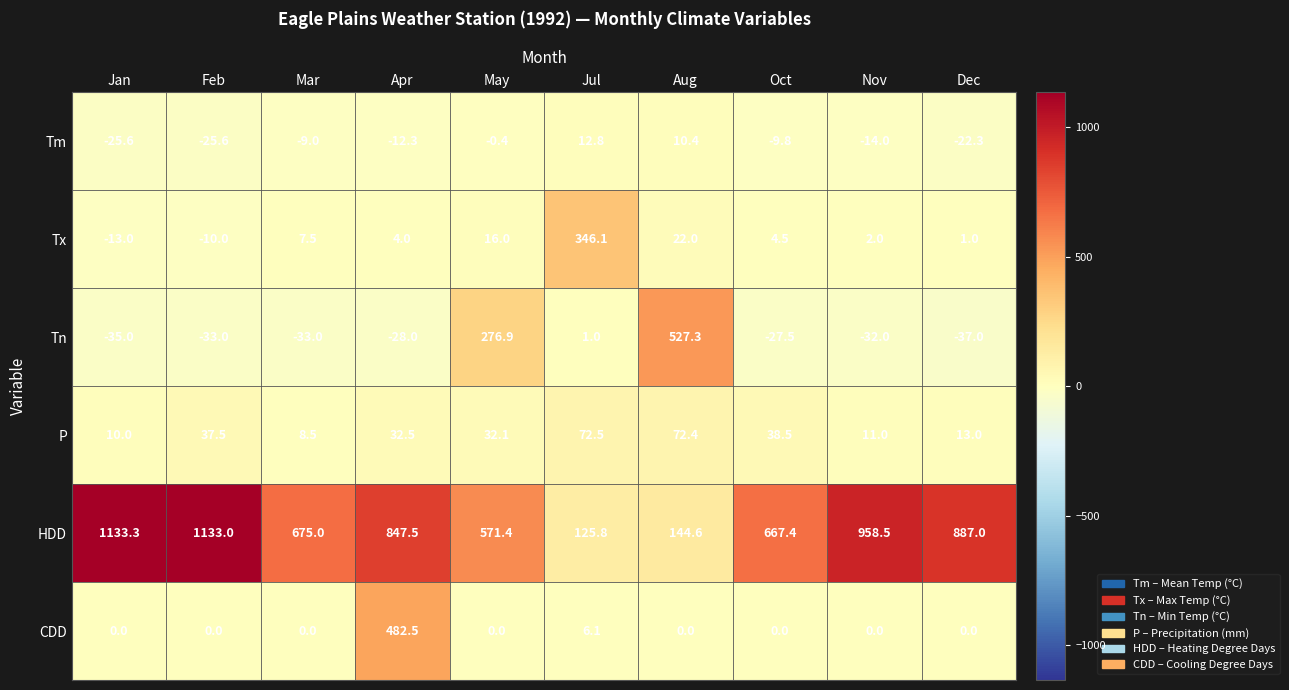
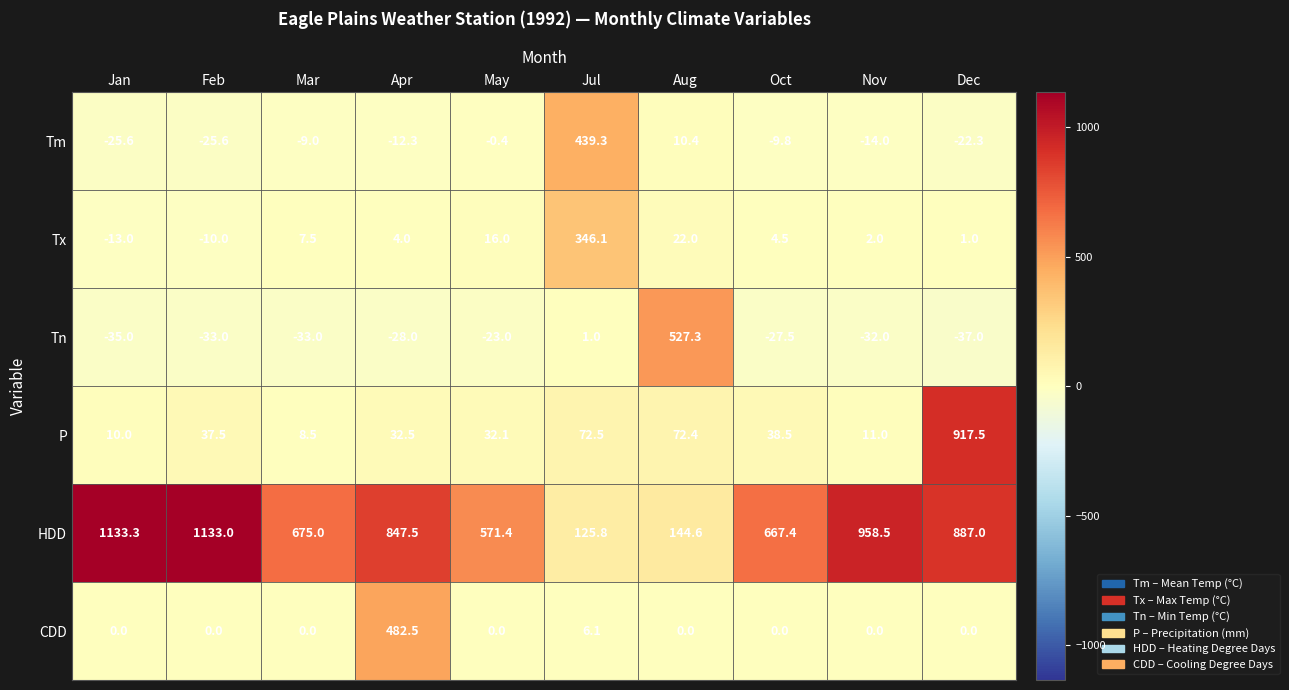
  {
    "Tm": {
      "Jan": -25.6,
      "Feb": -25.6,
      "Mar": -9.0,
      "Apr": -12.3,
      "May": -0.4,
-     "Jul": 12.8,
+     "Jul": 439.3,
      "Aug": 10.4,
      "Oct": -9.8,
      "Nov": -14.0,
      "Dec": -22.3
    },
    "Tx": {
      "Jan": -13.0,
      "Feb": -10.0,
      "Mar": 7.5,
      "Apr": 4.0,
      "May": 16.0,
      "Jul": 346.1,
      "Aug": 22.0,
      "Oct": 4.5,
      "Nov": 2.0,
      "Dec": 1.0
    },
    "Tn": {
      "Jan": -35.0,
      "Feb": -33.0,
      "Mar": -33.0,
      "Apr": -28.0,
-     "May": 276.9,
+     "May": -23.0,
      "Jul": 1.0,
      "Aug": 527.3,
      "Oct": -27.5,
      "Nov": -32.0,
      "Dec": -37.0
    },
    "P": {
      "Jan": 10.0,
      "Feb": 37.5,
      "Mar": 8.5,
      "Apr": 32.5,
      "May": 32.1,
      "Jul": 72.5,
      "Aug": 72.4,
      "Oct": 38.5,
      "Nov": 11.0,
-     "Dec": 13.0
+     "Dec": 917.5
    },
    "HDD": {
      "Jan": 1133.3,
      "Feb": 1133.0,
      "Mar": 675.0,
      "Apr": 847.5,
      "May": 571.4,
      "Jul": 125.8,
      "Aug": 144.6,
      "Oct": 667.4,
      "Nov": 958.5,
      "Dec": 887.0
    },
    "CDD": {
      "Jan": 0.0,
      "Feb": 0.0,
      "Mar": 0.0,
      "Apr": 482.5,
      "May": 0.0,
      "Jul": 6.1,
      "Aug": 0.0,
      "Oct": 0.0,
      "Nov": 0.0,
      "Dec": 0.0
    }
  }
